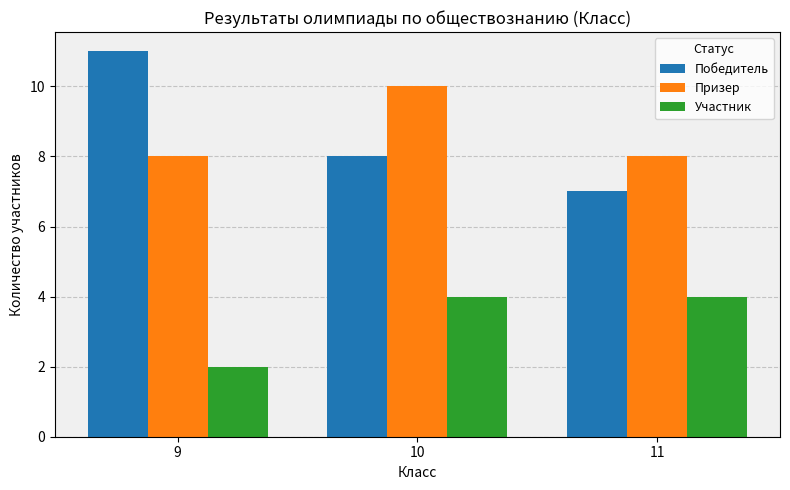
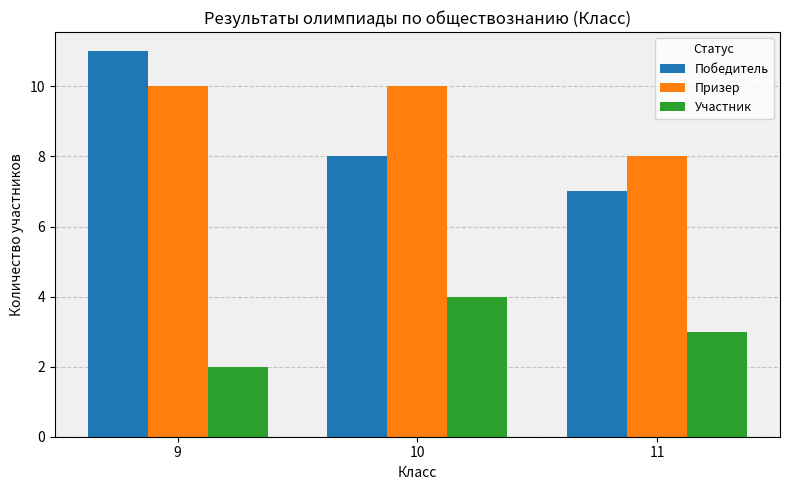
  {
    "Победитель": {
      "9": 11,
      "10": 8,
      "11": 7
    },
    "Призер": {
-     "9": 8,
+     "9": 10,
      "10": 10,
      "11": 8
    },
    "Участник": {
      "9": 2,
      "10": 4,
-     "11": 4
+     "11": 3
    }
  }
